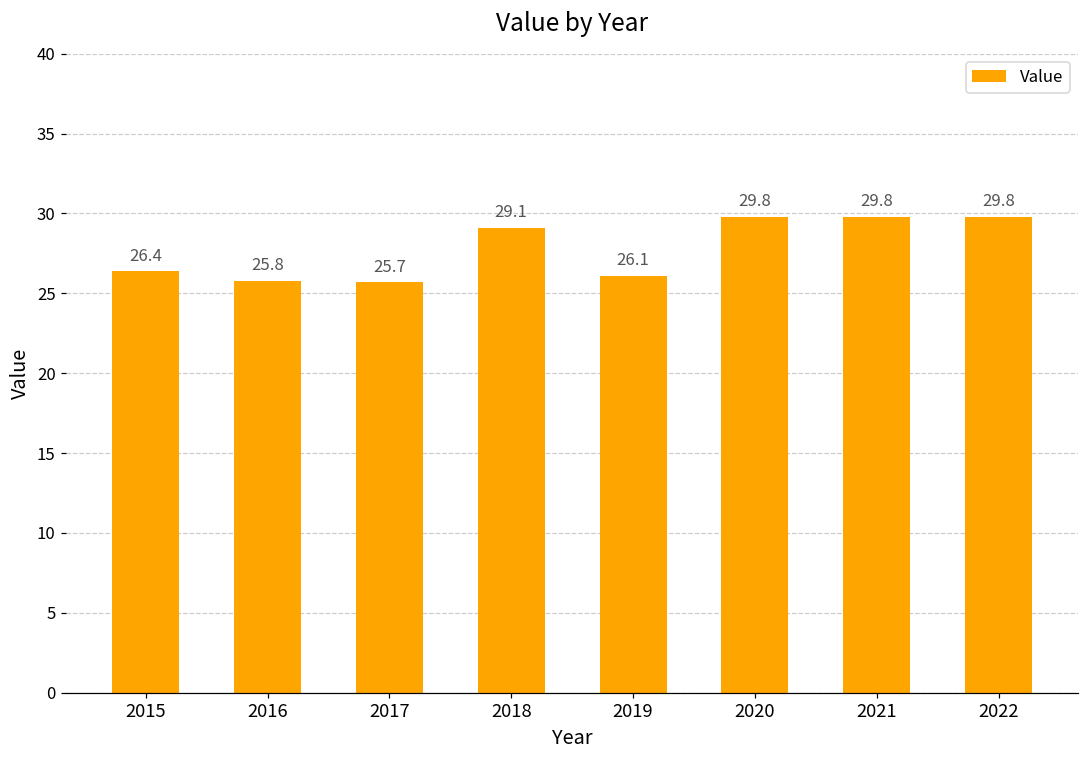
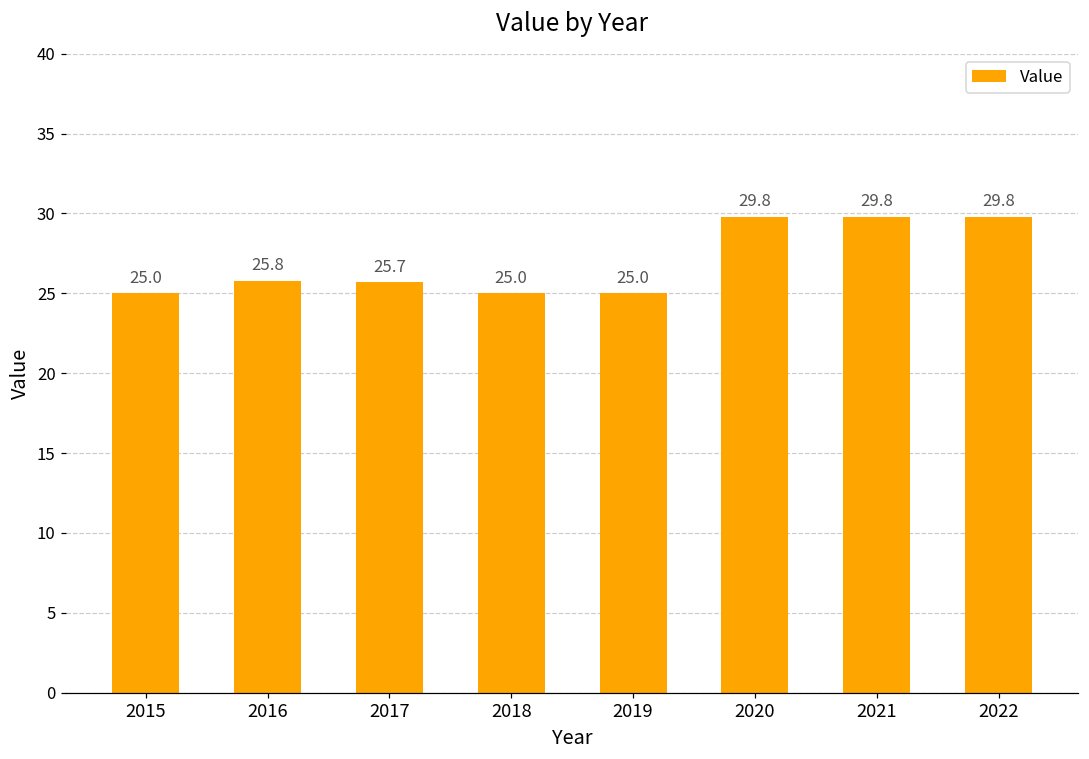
  {
-   "2015": 26.4,
+   "2015": 25.0,
    "2016": 25.8,
    "2017": 25.7,
-   "2018": 29.1,
-   "2019": 26.1,
+   "2018": 25.0,
+   "2019": 25.0,
    "2020": 29.8,
    "2021": 29.8,
    "2022": 29.8
  }
